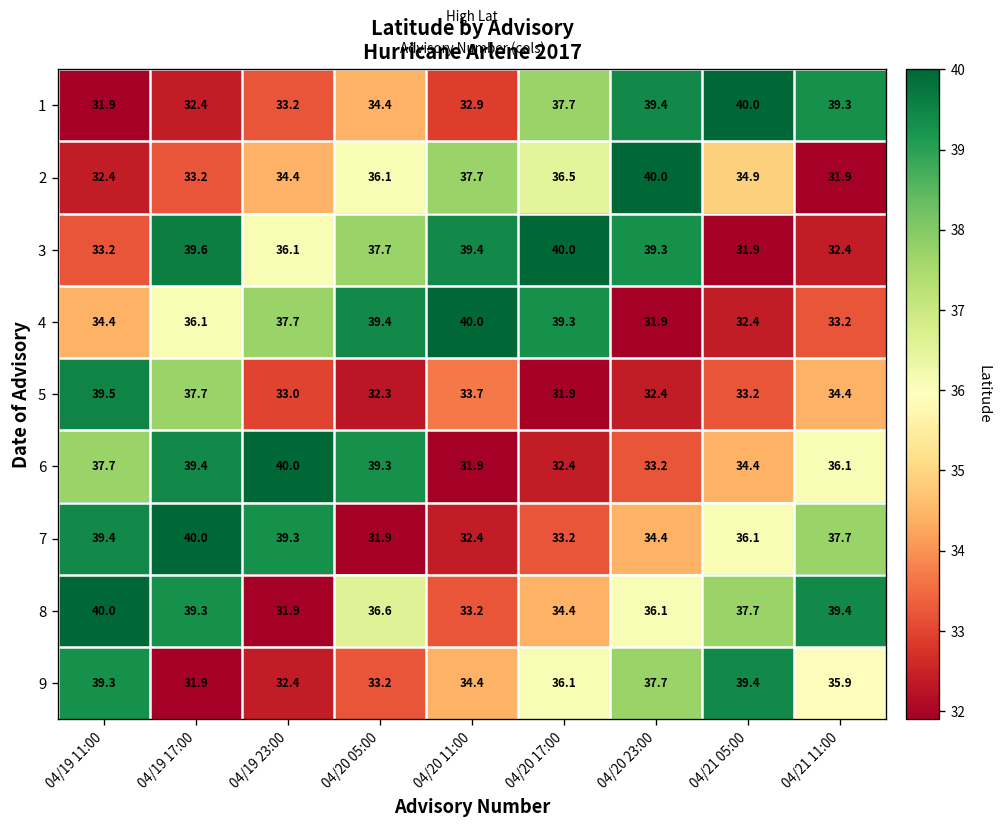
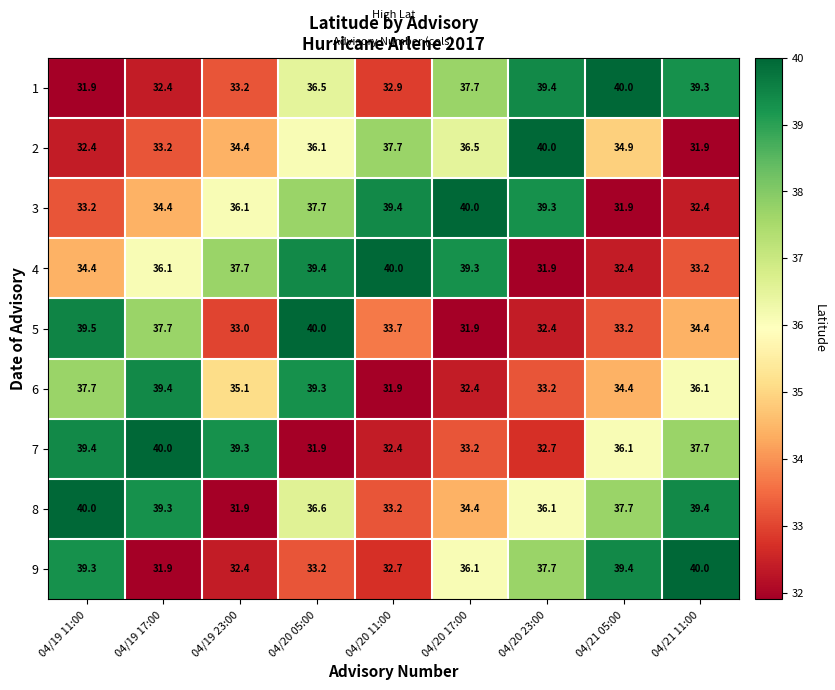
  {
    "1": {
      "04/19 11:00": 31.9,
      "04/19 17:00": 32.4,
      "04/19 23:00": 33.2,
-     "04/20 05:00": 34.4,
+     "04/20 05:00": 36.5,
      "04/20 11:00": 32.9,
      "04/20 17:00": 37.7,
      "04/20 23:00": 39.4,
      "04/21 05:00": 40.0,
      "04/21 11:00": 39.3
    },
    "2": {
      "04/19 11:00": 32.4,
      "04/19 17:00": 33.2,
      "04/19 23:00": 34.4,
      "04/20 05:00": 36.1,
      "04/20 11:00": 37.7,
      "04/20 17:00": 36.5,
      "04/20 23:00": 40.0,
      "04/21 05:00": 34.9,
      "04/21 11:00": 31.9
    },
    "3": {
      "04/19 11:00": 33.2,
-     "04/19 17:00": 39.6,
+     "04/19 17:00": 34.4,
      "04/19 23:00": 36.1,
      "04/20 05:00": 37.7,
      "04/20 11:00": 39.4,
      "04/20 17:00": 40.0,
      "04/20 23:00": 39.3,
      "04/21 05:00": 31.9,
      "04/21 11:00": 32.4
    },
    "4": {
      "04/19 11:00": 34.4,
      "04/19 17:00": 36.1,
      "04/19 23:00": 37.7,
      "04/20 05:00": 39.4,
      "04/20 11:00": 40.0,
      "04/20 17:00": 39.3,
      "04/20 23:00": 31.9,
      "04/21 05:00": 32.4,
      "04/21 11:00": 33.2
    },
    "5": {
      "04/19 11:00": 39.5,
      "04/19 17:00": 37.7,
      "04/19 23:00": 33.0,
-     "04/20 05:00": 32.3,
+     "04/20 05:00": 40.0,
      "04/20 11:00": 33.7,
      "04/20 17:00": 31.9,
      "04/20 23:00": 32.4,
      "04/21 05:00": 33.2,
      "04/21 11:00": 34.4
    },
    "6": {
      "04/19 11:00": 37.7,
      "04/19 17:00": 39.4,
-     "04/19 23:00": 40.0,
+     "04/19 23:00": 35.1,
      "04/20 05:00": 39.3,
      "04/20 11:00": 31.9,
      "04/20 17:00": 32.4,
      "04/20 23:00": 33.2,
      "04/21 05:00": 34.4,
      "04/21 11:00": 36.1
    },
    "7": {
      "04/19 11:00": 39.4,
      "04/19 17:00": 40.0,
      "04/19 23:00": 39.3,
      "04/20 05:00": 31.9,
      "04/20 11:00": 32.4,
      "04/20 17:00": 33.2,
-     "04/20 23:00": 34.4,
+     "04/20 23:00": 32.7,
      "04/21 05:00": 36.1,
      "04/21 11:00": 37.7
    },
    "8": {
      "04/19 11:00": 40.0,
      "04/19 17:00": 39.3,
      "04/19 23:00": 31.9,
      "04/20 05:00": 36.6,
      "04/20 11:00": 33.2,
      "04/20 17:00": 34.4,
      "04/20 23:00": 36.1,
      "04/21 05:00": 37.7,
      "04/21 11:00": 39.4
    },
    "9": {
      "04/19 11:00": 39.3,
      "04/19 17:00": 31.9,
      "04/19 23:00": 32.4,
      "04/20 05:00": 33.2,
-     "04/20 11:00": 34.4,
+     "04/20 11:00": 32.7,
      "04/20 17:00": 36.1,
      "04/20 23:00": 37.7,
      "04/21 05:00": 39.4,
-     "04/21 11:00": 35.9
+     "04/21 11:00": 40.0
    }
  }
